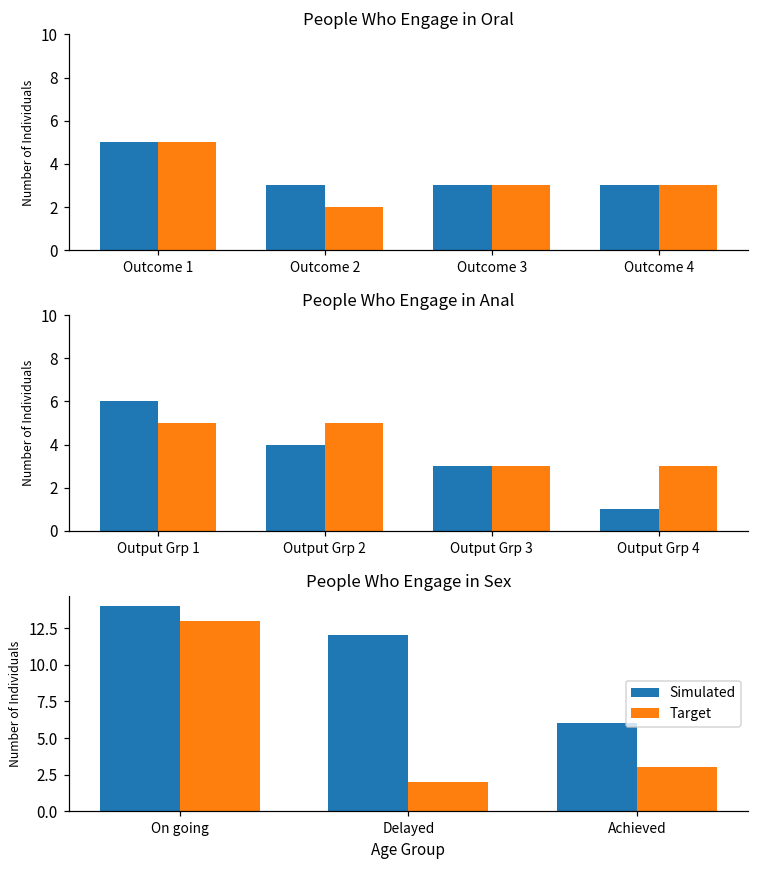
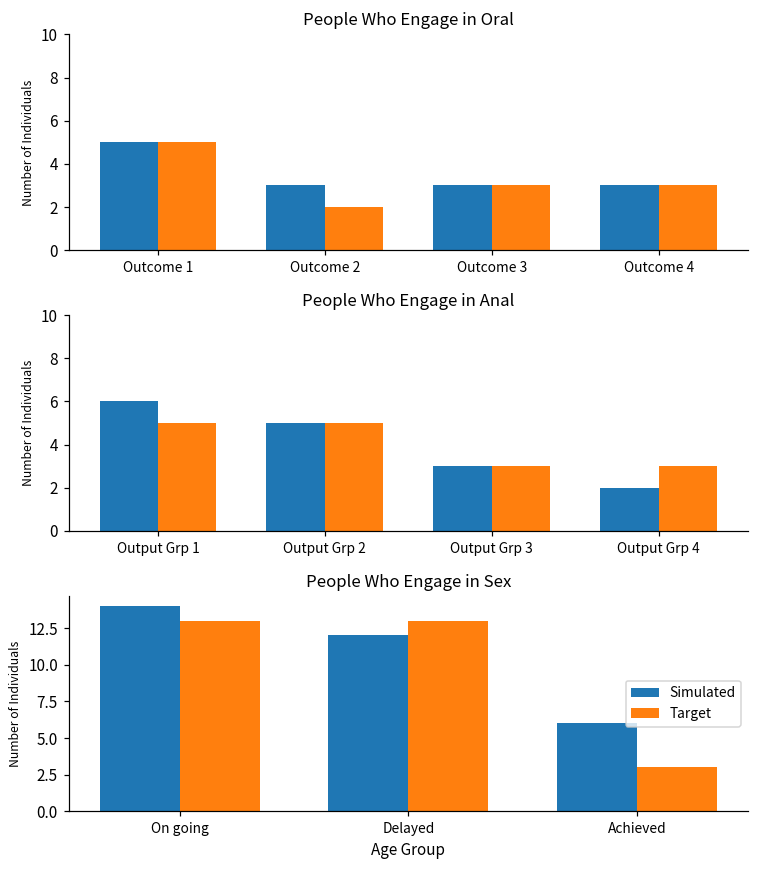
  {
    "People Who Engage in Oral": {
      "Simulated": {
        "Outcome 1": 5.0,
        "Outcome 2": 3.0,
        "Outcome 3": 3.0,
        "Outcome 4": 3.0
      },
      "Target": {
        "Outcome 1": 5.0,
        "Outcome 2": 2.0,
        "Outcome 3": 3.0,
        "Outcome 4": 3.0
      }
    },
    "People Who Engage in Anal": {
      "Simulated": {
        "Output Grp 1": 6,
-       "Output Grp 2": 4,
+       "Output Grp 2": 5,
        "Output Grp 3": 3,
-       "Output Grp 4": 1
+       "Output Grp 4": 2
      },
      "Target": {
        "Output Grp 1": 5,
        "Output Grp 2": 5,
        "Output Grp 3": 3,
        "Output Grp 4": 3
      }
    },
    "People Who Engage in Sex": {
      "Simulated": {
        "On going": 14,
        "Delayed": 12,
        "Achieved": 6
      },
      "Target": {
        "On going": 13,
-       "Delayed": 2,
+       "Delayed": 13,
        "Achieved": 3
      }
    }
  }
